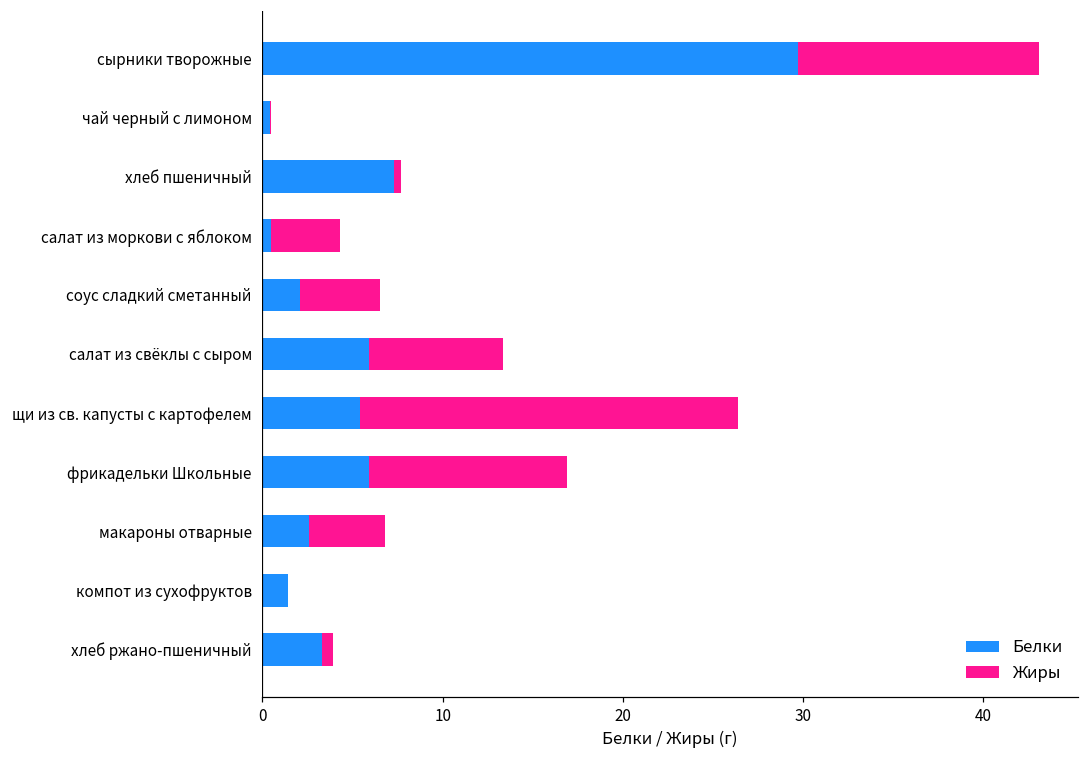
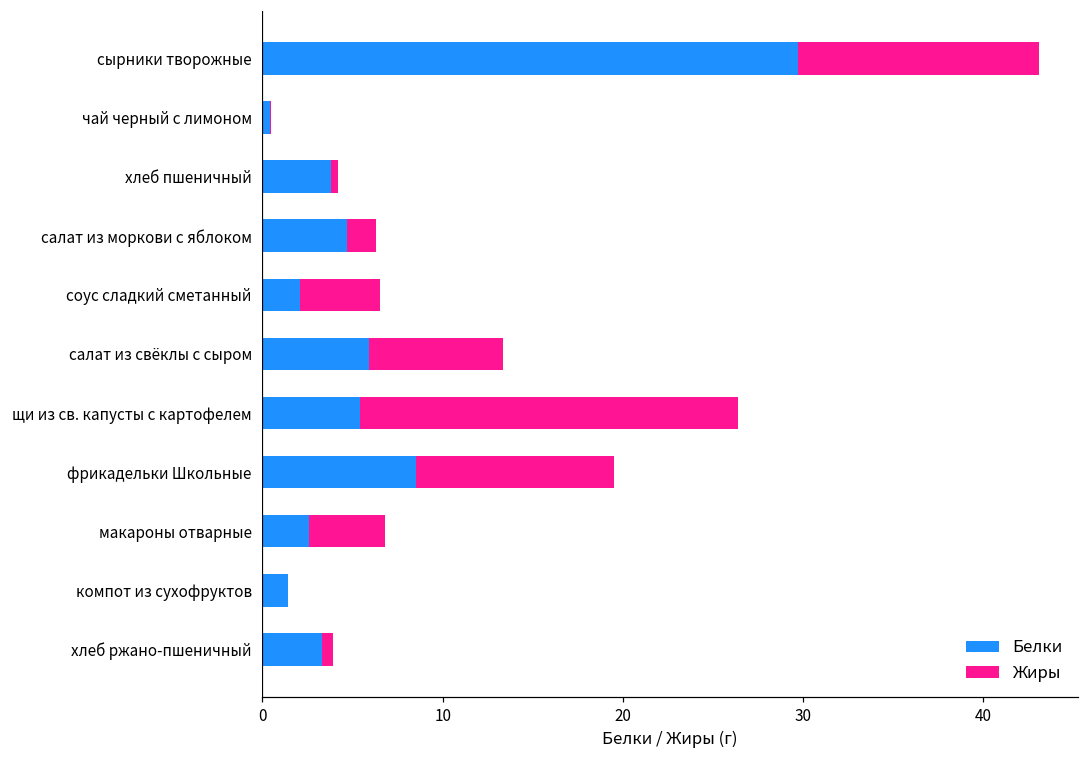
  {
    "Белки": {
      "сырники творожные": 29.7,
      "чай черный с лимоном": 0.4,
-     "хлеб пшеничный": 7.3,
-     "салат из моркови с яблоком": 0.5,
+     "хлеб пшеничный": 3.8,
+     "салат из моркови с яблоком": 4.7,
      "соус сладкий сметанный": 2.1,
      "салат из свёклы с сыром": 5.9,
      "щи из св. капусты с картофелем": 5.4,
-     "фрикадельки Школьные": 5.9,
+     "фрикадельки Школьные": 8.5,
      "макароны отварные": 2.6,
      "компот из сухофруктов": 1.4,
      "хлеб ржано-пшеничный": 3.3
    },
    "Жиры": {
      "сырники творожные": 13.4,
      "хлеб пшеничный": 0.4,
-     "салат из моркови с яблоком": 3.8,
+     "салат из моркови с яблоком": 1.6,
      "соус сладкий сметанный": 4.4,
      "салат из свёклы с сыром": 7.5,
      "щи из св. капусты с картофелем": 21.0,
      "фрикадельки Школьные": 11.0,
      "макароны отварные": 4.2,
      "компот из сухофруктов": 0.0,
      "хлеб ржано-пшеничный": 0.6
    }
  }
